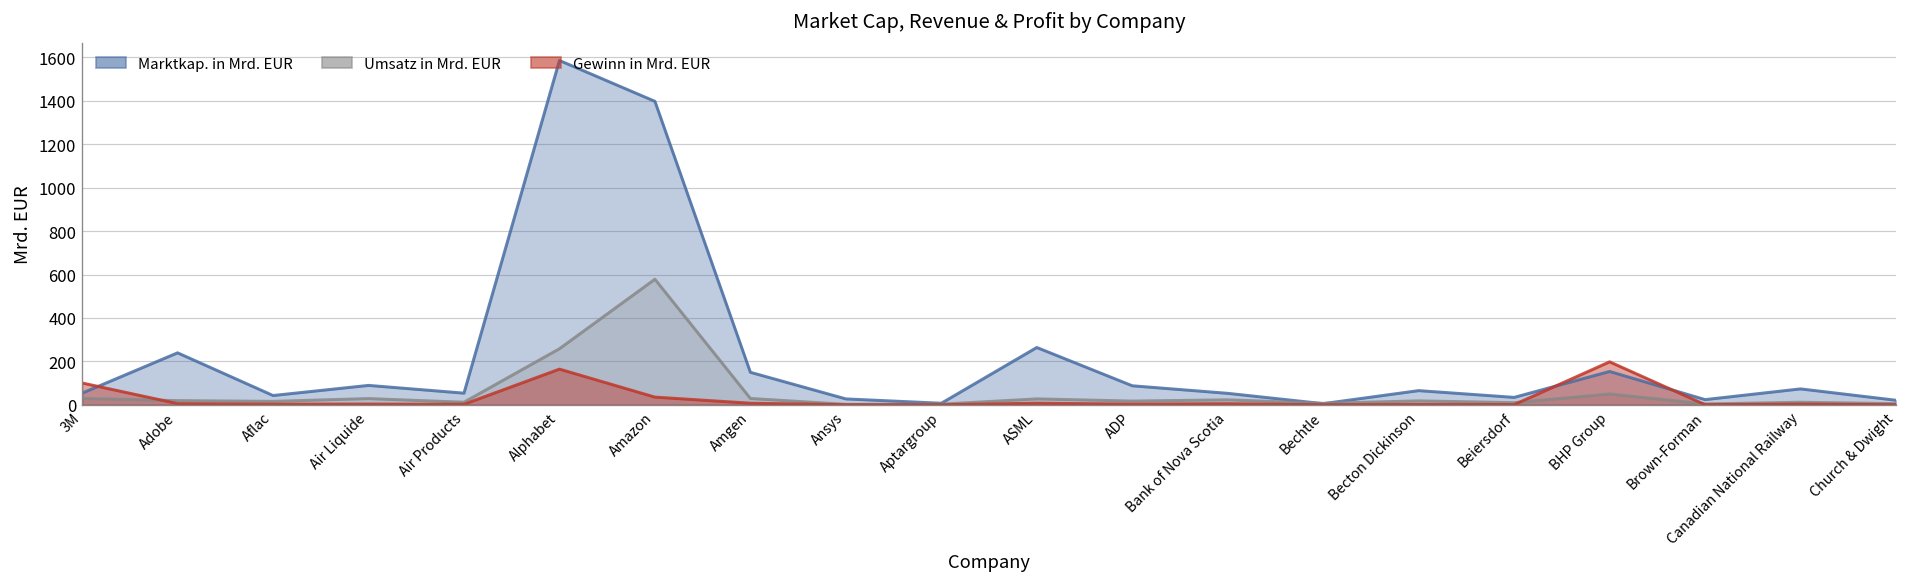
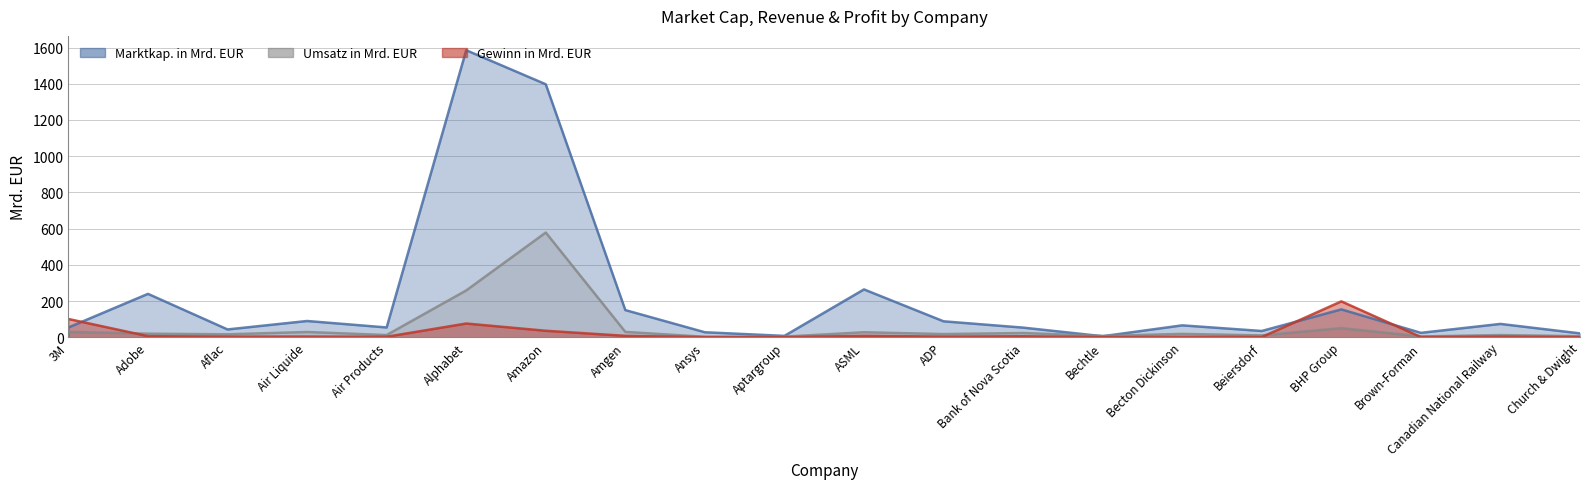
  {
    "Gewinn in Mrd. EUR": {
      "3M": 100,
      "Air Liquide": 0,
-     "Alphabet": 160,
+     "Alphabet": 80,
      "Amazon": 40,
      "Amgen": 10,
      "ASML": 10,
      "Bank of Nova Scotia": 10,
      "Becton Dickinson": 0,
      "BHP Group": 200
    }
  }
